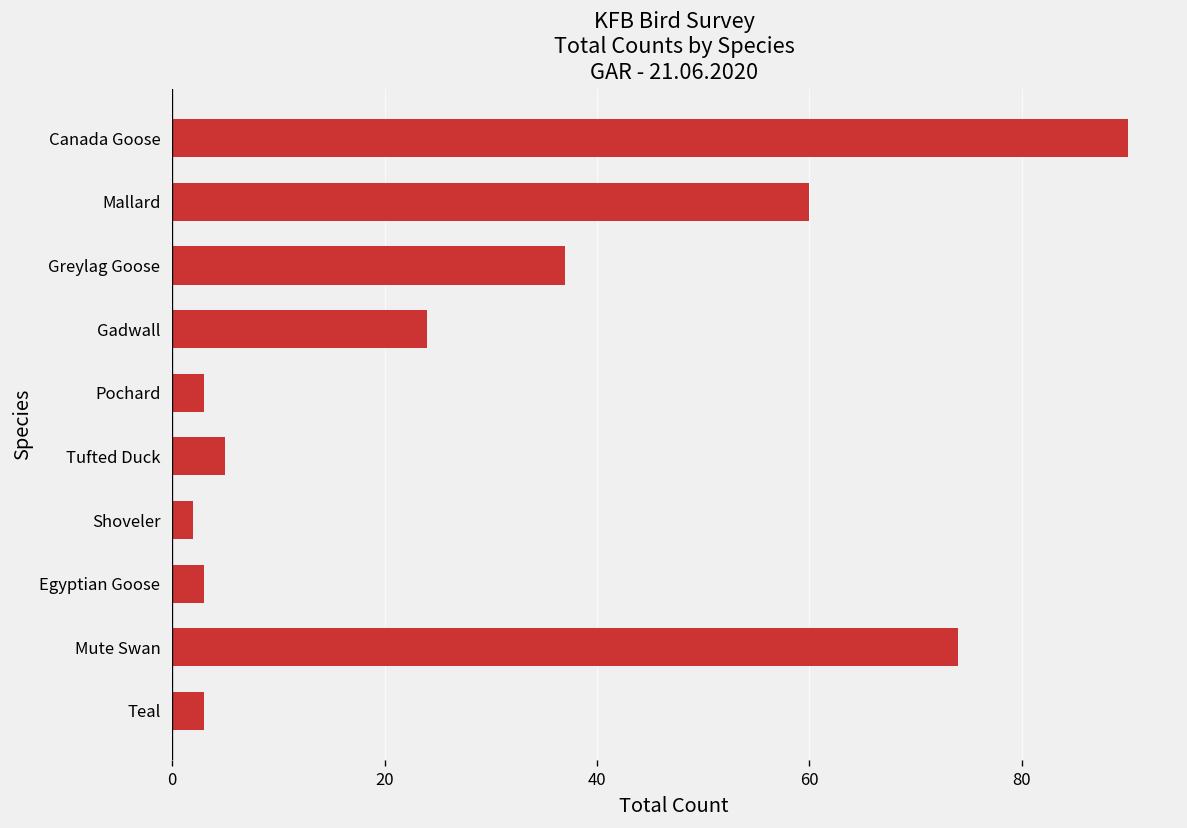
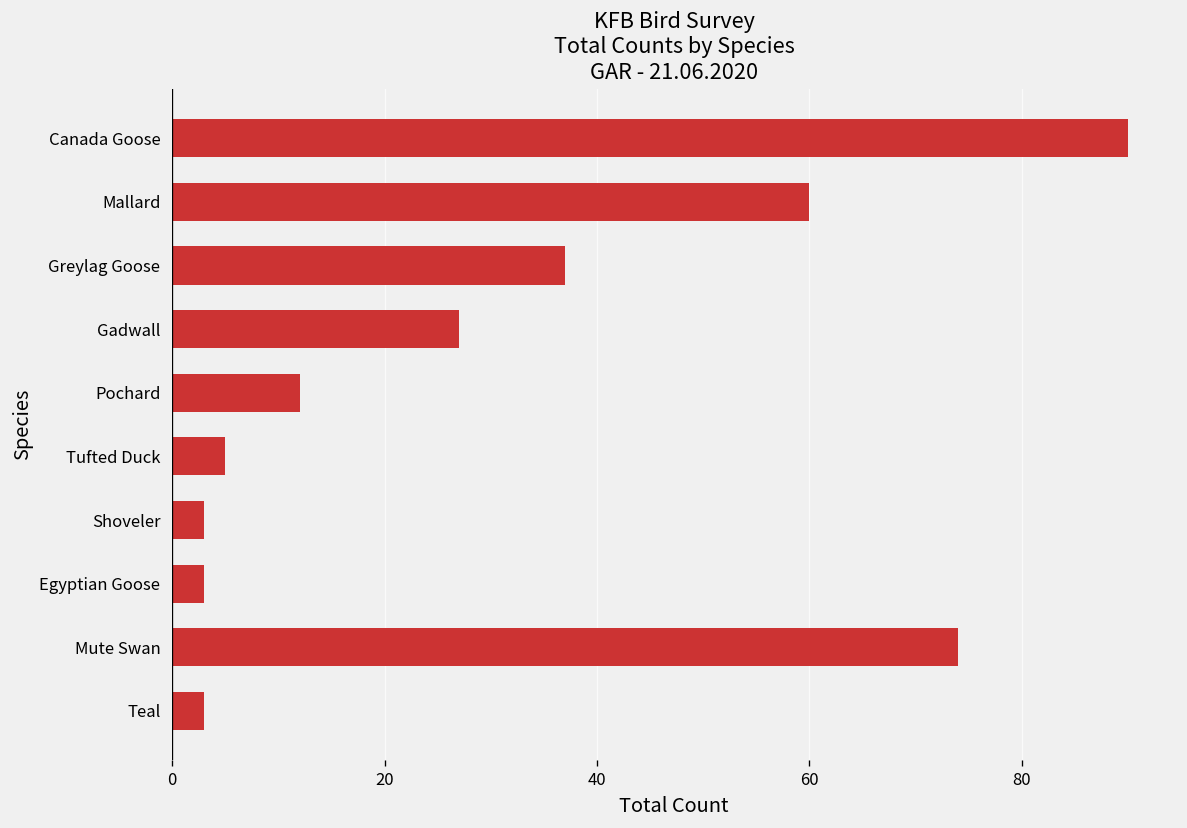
  {
    "Canada Goose": 90,
    "Mallard": 60,
    "Greylag Goose": 37,
-   "Gadwall": 24,
-   "Pochard": 3,
+   "Gadwall": 27,
+   "Pochard": 12,
    "Tufted Duck": 5,
-   "Shoveler": 2,
+   "Shoveler": 3,
    "Egyptian Goose": 3,
    "Mute Swan": 74,
    "Teal": 3
  }
